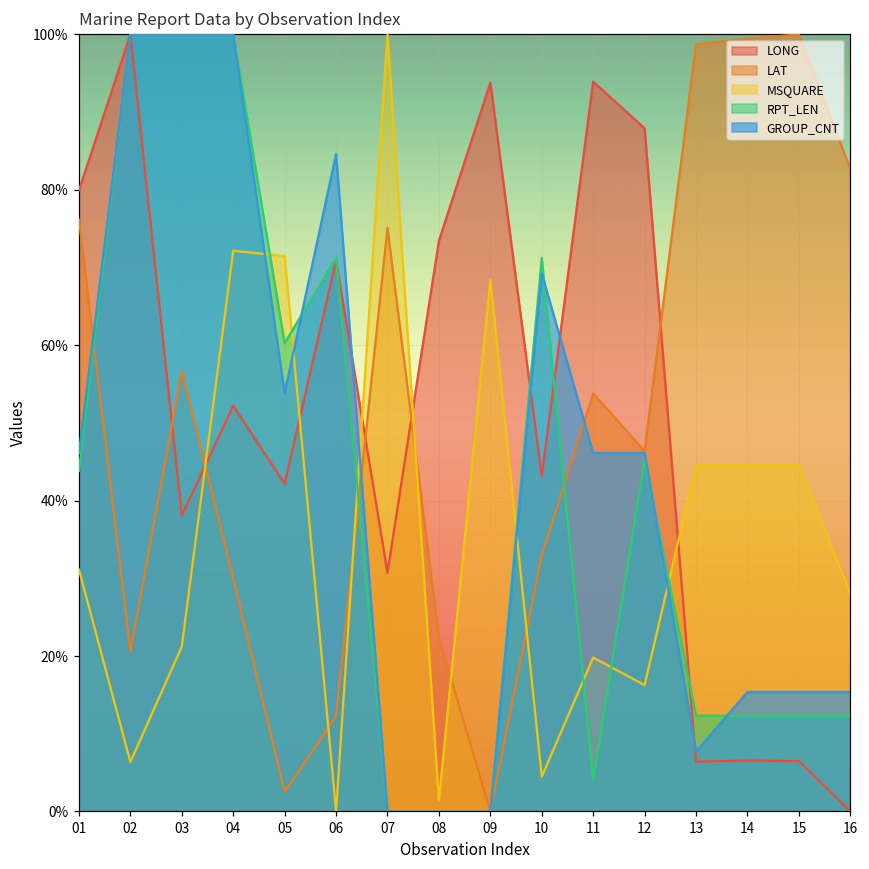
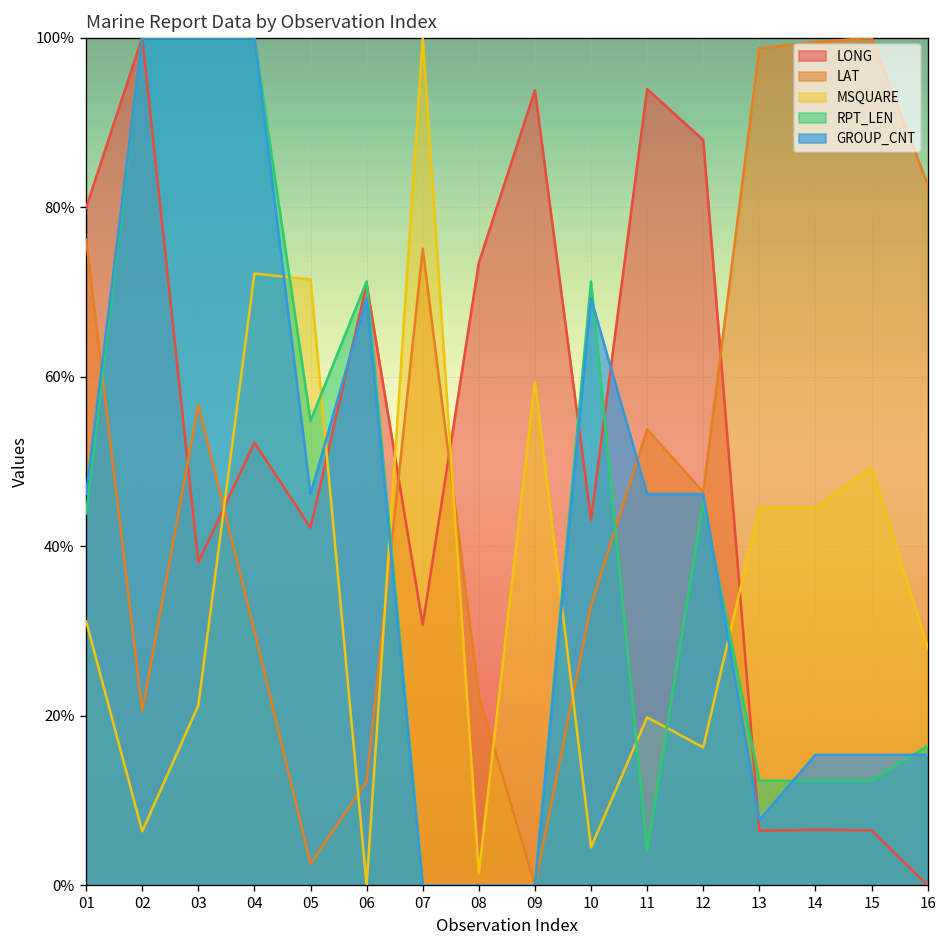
  {
    "MSQUARE": {
      "01": "31%",
      "02": "6%",
      "03": "21%",
      "04": "72%",
      "05": "71%",
      "06": "0%",
      "07": "100%",
      "08": "1%",
-     "09": "68%",
+     "09": "59%",
      "10": "4%",
      "11": "20%",
      "12": "16%",
      "13": "45%",
      "14": "45%",
-     "15": "45%",
+     "15": "49%",
      "16": "28%"
    },
    "RPT_LEN": {
      "01": "44%",
-     "05": "60%",
+     "05": "55%",
      "10": "71%",
      "11": "4%",
      "12": "45%",
      "13": "12%",
      "14": "12%",
      "15": "12%",
-     "16": "12%"
+     "16": "16%"
    },
    "GROUP_CNT": {
      "01": "46%",
-     "05": "54%",
-     "06": "85%",
+     "05": "46%",
+     "06": "69%",
      "10": "69%",
      "11": "46%",
      "13": "8%",
      "14": "15%",
      "15": "15%",
      "16": "15%"
    }
  }
